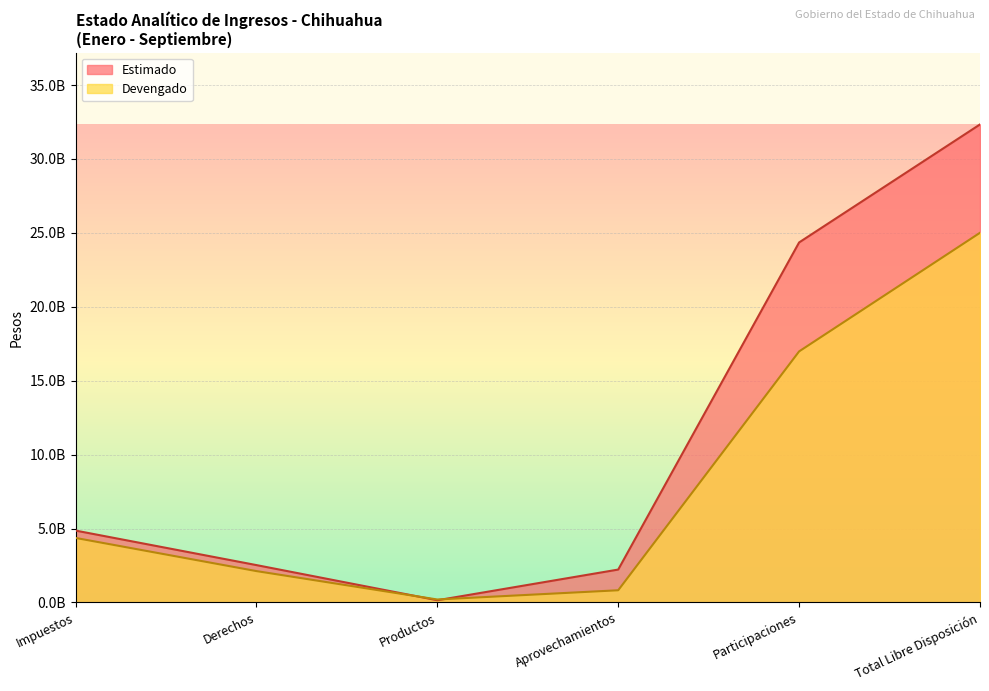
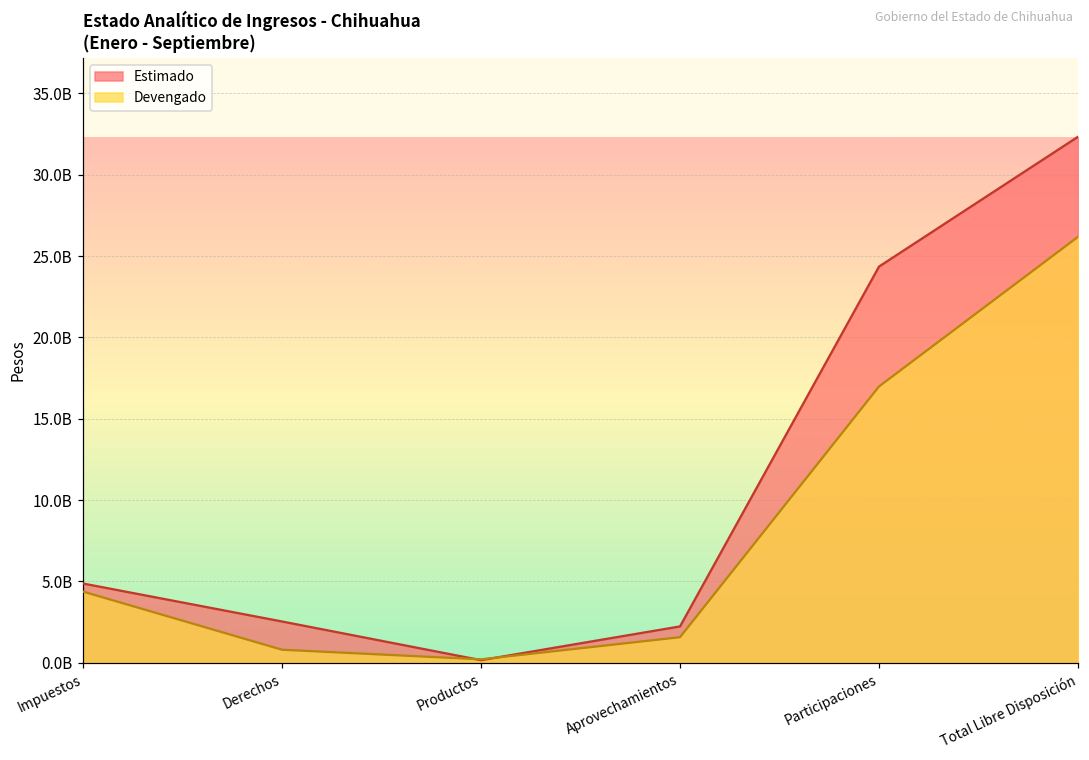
  {
    "Estimado": {
      "Impuestos": 4900000000,
      "Derechos": 2500000000,
      "Aprovechamientos": 2200000000,
      "Participaciones": 24400000000,
      "Total Libre Disposición": 32300000000
    },
    "Devengado": {
      "Impuestos": 4400000000,
-     "Derechos": 2100000000,
-     "Aprovechamientos": 800000000,
+     "Derechos": 800000000,
+     "Aprovechamientos": 1600000000,
      "Participaciones": 17000000000,
-     "Total Libre Disposición": 25000000000
+     "Total Libre Disposición": 26200000000
    }
  }
